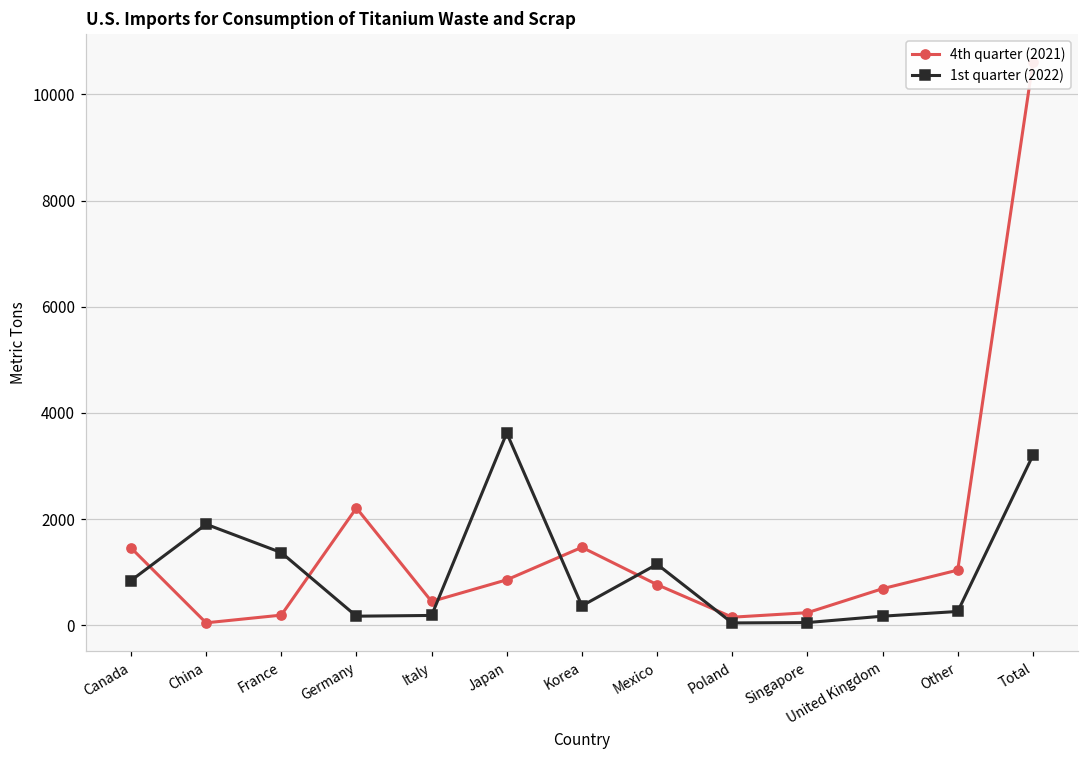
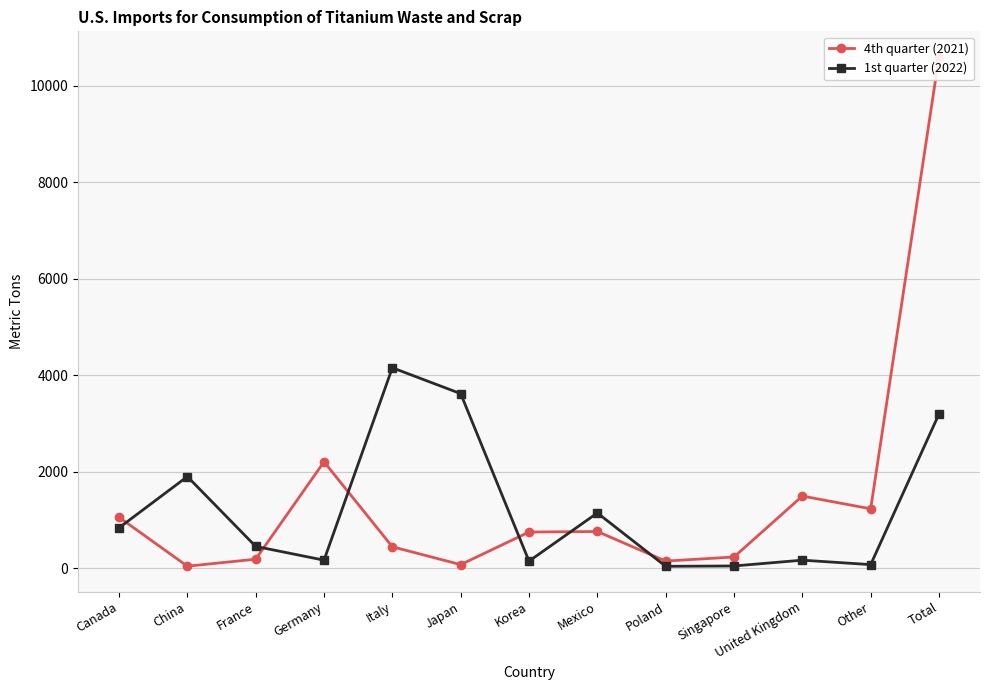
  {
    "4th quarter (2021)": {
-     "Canada": 1500,
+     "Canada": 1100,
      "China": 0,
      "France": 200,
      "Germany": 2200,
      "Italy": 400,
-     "Japan": 900,
-     "Korea": 1500,
+     "Japan": 100,
+     "Korea": 800,
      "Mexico": 800,
      "Poland": 200,
      "Singapore": 200,
-     "United Kingdom": 700,
-     "Other": 1000
+     "United Kingdom": 1500,
+     "Other": 1200
    },
    "1st quarter (2022)": {
      "Canada": 800,
      "China": 1900,
-     "France": 1400,
+     "France": 500,
      "Germany": 200,
-     "Italy": 200,
+     "Italy": 4200,
      "Japan": 3600,
-     "Korea": 400,
+     "Korea": 200,
      "Mexico": 1200,
      "Poland": 0,
      "Singapore": 100,
      "United Kingdom": 200,
-     "Other": 300,
+     "Other": 100,
      "Total": 3200
    }
  }
